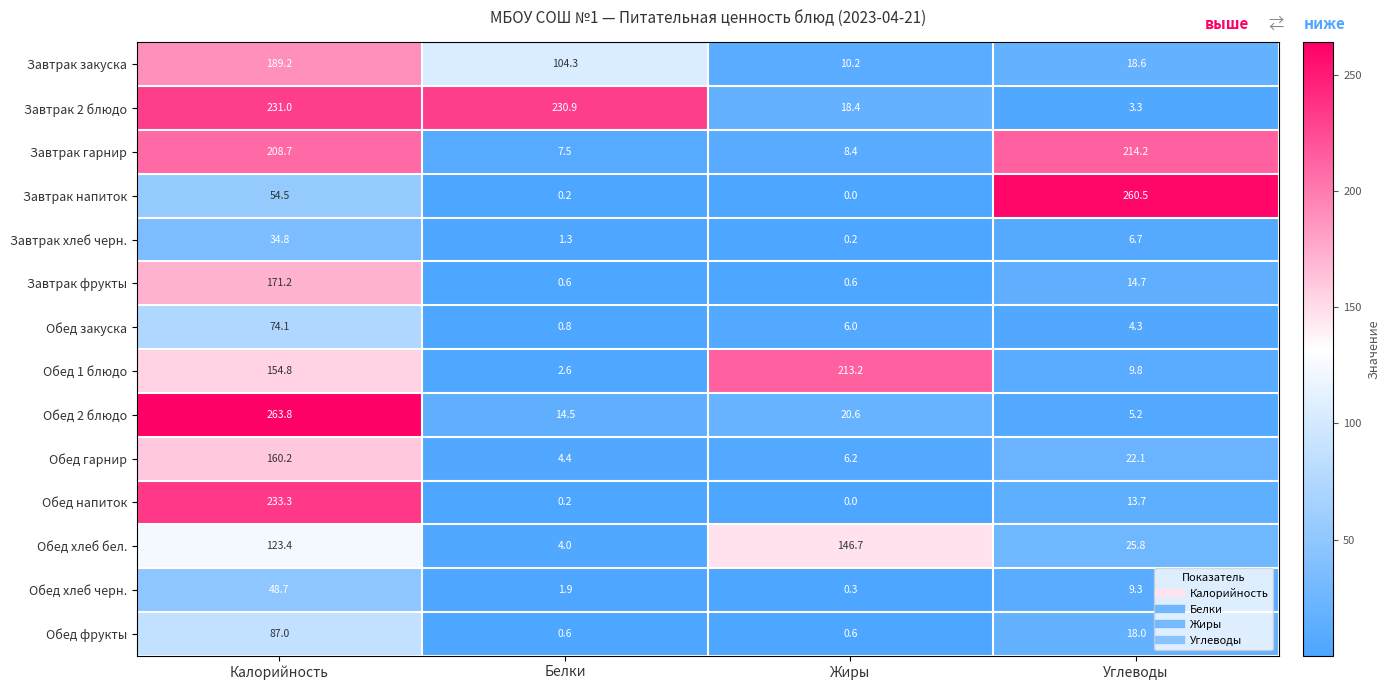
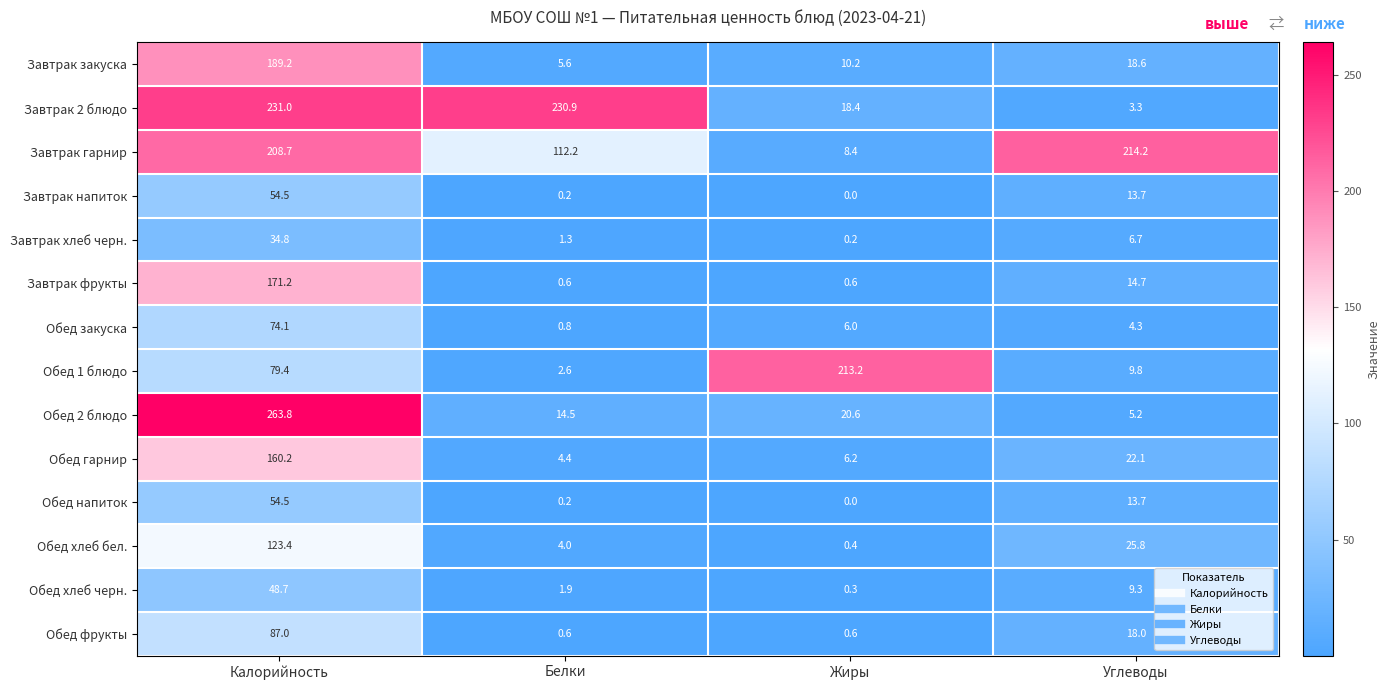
  {
    "Завтрак закуска": {
      "Калорийность": 189.2,
-     "Белки": 104.3,
+     "Белки": 5.6,
      "Жиры": 10.2,
      "Углеводы": 18.6
    },
    "Завтрак 2 блюдо": {
      "Калорийность": 231.0,
      "Белки": 230.9,
      "Жиры": 18.4,
      "Углеводы": 3.3
    },
    "Завтрак гарнир": {
      "Калорийность": 208.7,
-     "Белки": 7.5,
+     "Белки": 112.2,
      "Жиры": 8.4,
      "Углеводы": 214.2
    },
    "Завтрак напиток": {
      "Калорийность": 54.5,
      "Белки": 0.2,
      "Жиры": 0.0,
-     "Углеводы": 260.5
+     "Углеводы": 13.7
    },
    "Завтрак хлеб черн.": {
      "Калорийность": 34.8,
      "Белки": 1.3,
      "Жиры": 0.2,
      "Углеводы": 6.7
    },
    "Завтрак фрукты": {
      "Калорийность": 171.2,
      "Белки": 0.6,
      "Жиры": 0.6,
      "Углеводы": 14.7
    },
    "Обед закуска": {
      "Калорийность": 74.1,
      "Белки": 0.8,
      "Жиры": 6.0,
      "Углеводы": 4.3
    },
    "Обед 1 блюдо": {
-     "Калорийность": 154.8,
+     "Калорийность": 79.4,
      "Белки": 2.6,
      "Жиры": 213.2,
      "Углеводы": 9.8
    },
    "Обед 2 блюдо": {
      "Калорийность": 263.8,
      "Белки": 14.5,
      "Жиры": 20.6,
      "Углеводы": 5.2
    },
    "Обед гарнир": {
      "Калорийность": 160.2,
      "Белки": 4.4,
      "Жиры": 6.2,
      "Углеводы": 22.1
    },
    "Обед напиток": {
-     "Калорийность": 233.3,
+     "Калорийность": 54.5,
      "Белки": 0.2,
      "Жиры": 0.0,
      "Углеводы": 13.7
    },
    "Обед хлеб бел.": {
      "Калорийность": 123.4,
      "Белки": 4.0,
-     "Жиры": 146.7,
+     "Жиры": 0.4,
      "Углеводы": 25.8
    },
    "Обед хлеб черн.": {
      "Калорийность": 48.7,
      "Белки": 1.9,
      "Жиры": 0.3,
      "Углеводы": 9.3
    },
    "Обед фрукты": {
      "Калорийность": 87.0,
      "Белки": 0.6,
      "Жиры": 0.6,
      "Углеводы": 18.0
    }
  }
